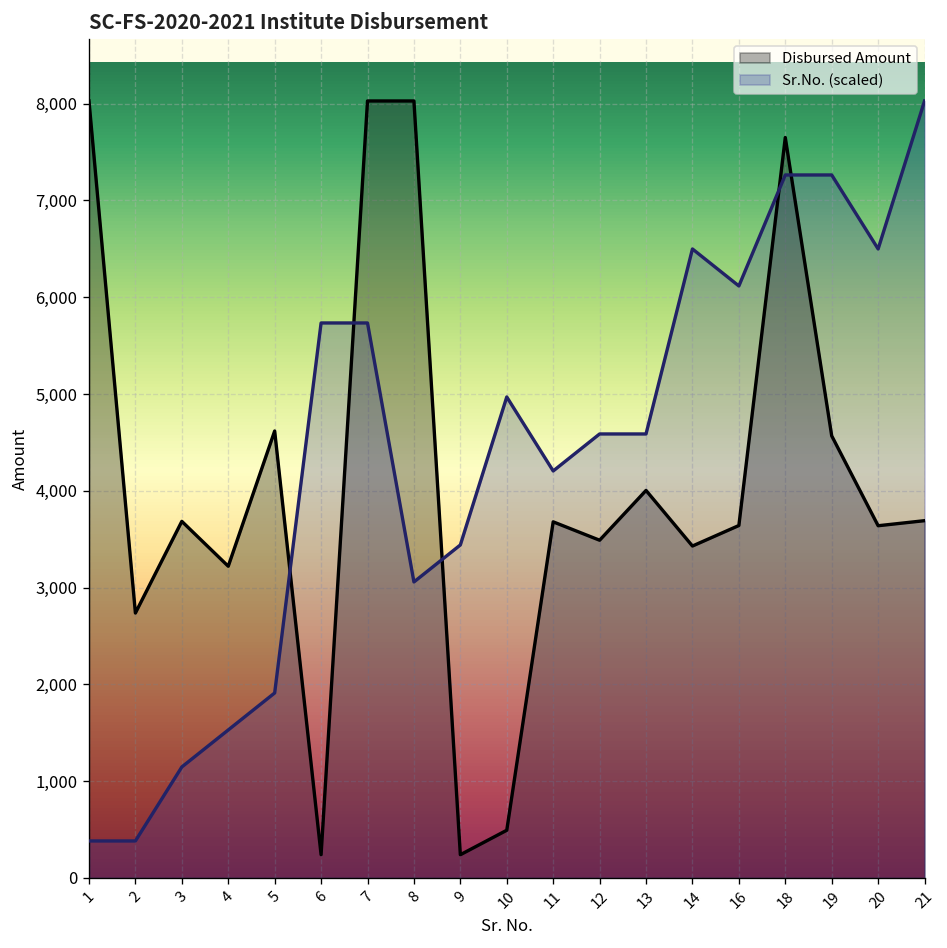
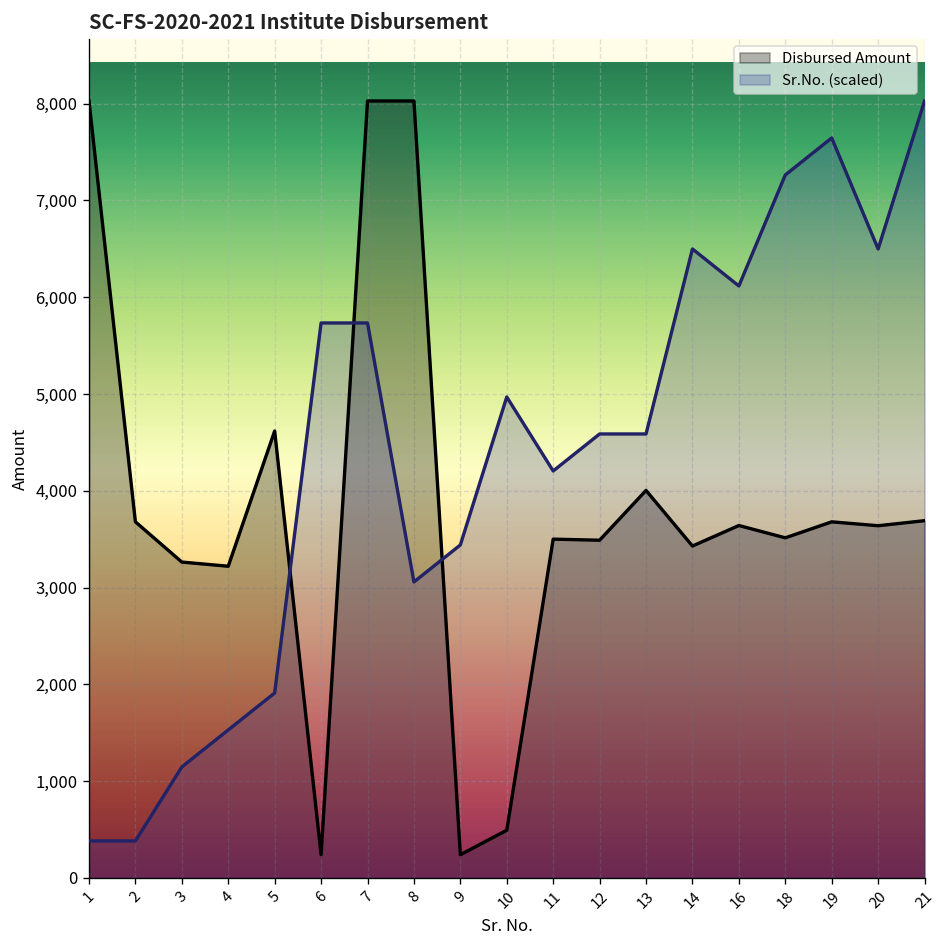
  {
    "Disbursed Amount": {
      "1": "8,000",
-     "2": "2,700",
-     "3": "3,700",
+     "2": "3,700",
+     "3": "3,300",
      "4": "3,200",
      "5": "4,600",
      "6": "200",
      "7": "8,000",
      "8": "8,000",
      "9": "200",
      "10": "500",
-     "11": "3,700",
+     "11": "3,500",
      "12": "3,500",
      "13": "4,000",
      "14": "3,400",
      "16": "3,600",
-     "18": "7,700",
-     "19": "4,600",
+     "18": "3,500",
+     "19": "3,700",
      "20": "3,600",
      "21": "3,700"
    },
    "Sr.No. (scaled)": {
      "1": "400",
      "2": "400",
      "3": "1,100",
      "4": "1,500",
      "5": "1,900",
      "6": "5,700",
      "7": "5,700",
      "8": "3,100",
      "9": "3,400",
      "10": "5,000",
      "11": "4,200",
      "12": "4,600",
      "13": "4,600",
      "14": "6,500",
      "16": "6,100",
      "18": "7,300",
-     "19": "7,300",
+     "19": "7,600",
      "20": "6,500",
      "21": "8,000"
    }
  }
